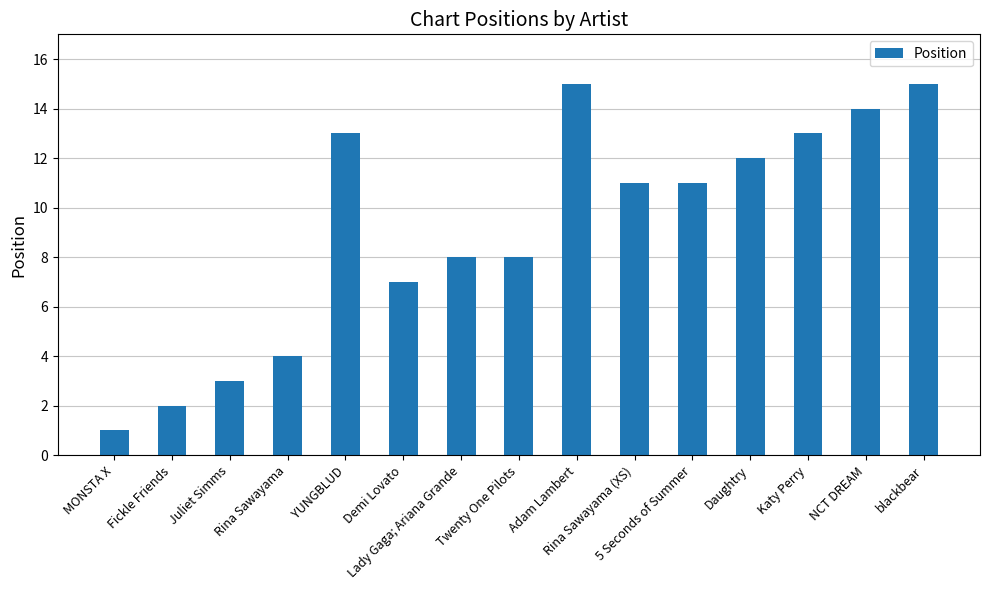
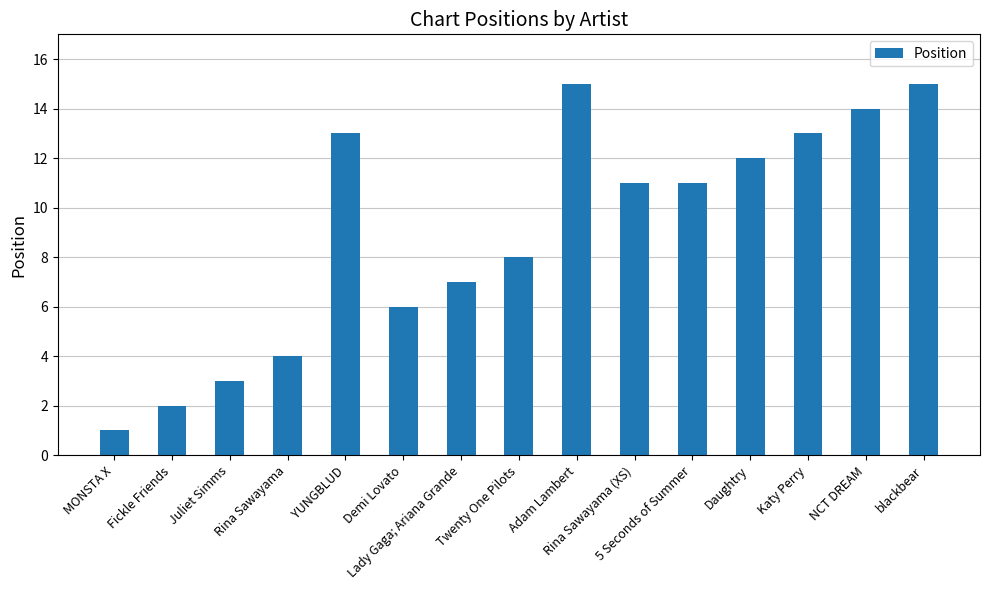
  {
    "MONSTA X": 1,
    "Fickle Friends": 2,
    "Juliet Simms": 3,
    "Rina Sawayama": 4,
    "YUNGBLUD": 13,
-   "Demi Lovato": 7,
-   "Lady Gaga; Ariana Grande": 8,
+   "Demi Lovato": 6,
+   "Lady Gaga; Ariana Grande": 7,
    "Twenty One Pilots": 8,
    "Adam Lambert": 15,
    "Rina Sawayama (XS)": 11,
    "5 Seconds of Summer": 11,
    "Daughtry": 12,
    "Katy Perry": 13,
    "NCT DREAM": 14,
    "blackbear": 15
  }
